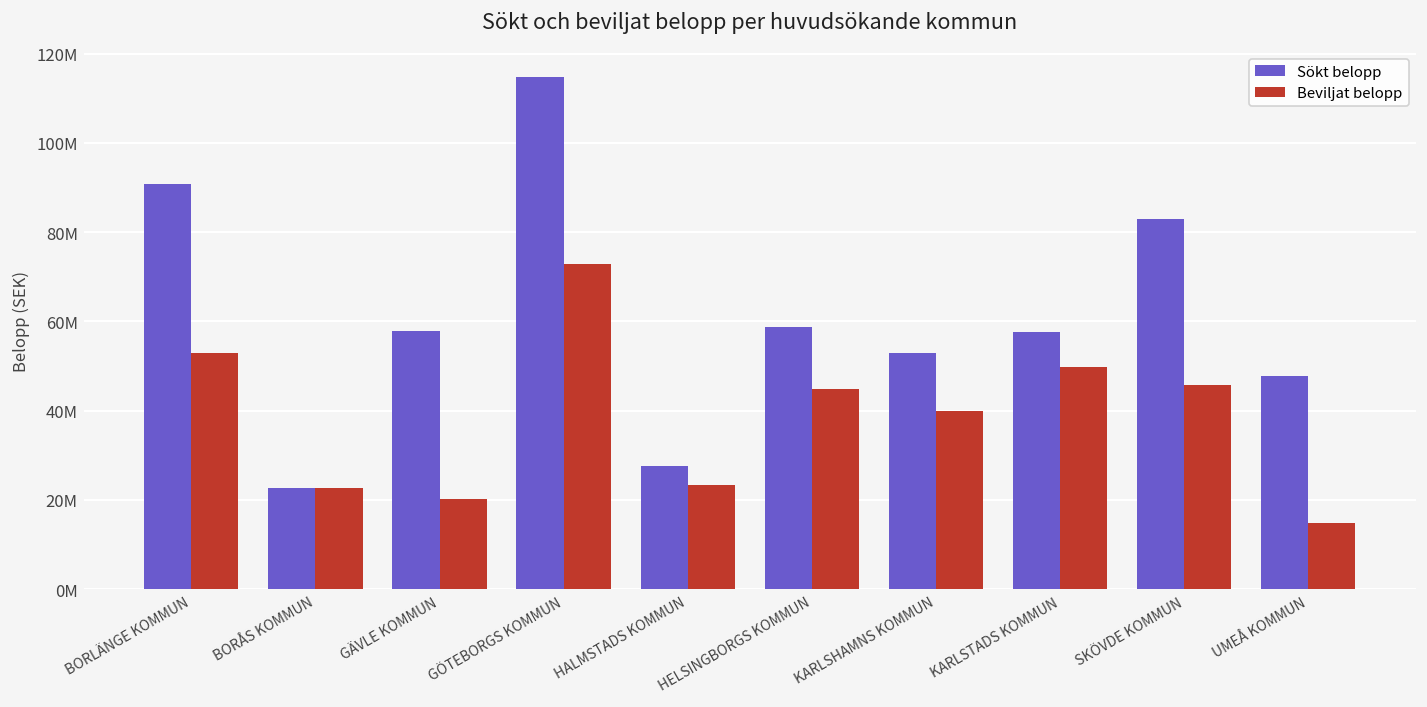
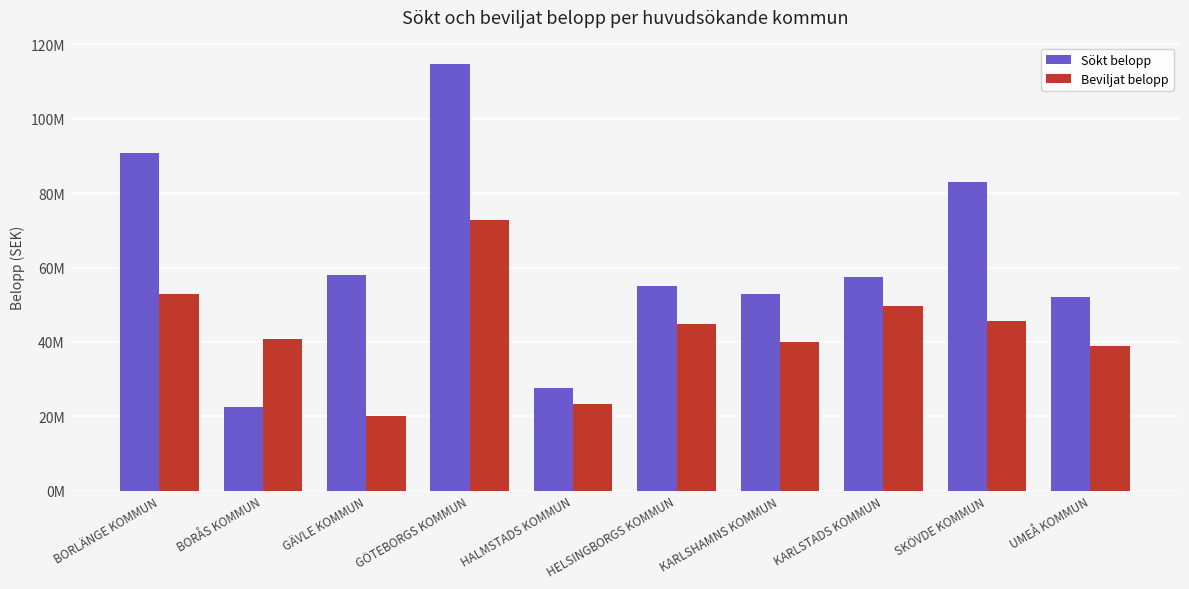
  {
    "Sökt belopp": {
      "BORLÄNGE KOMMUN": 91000000,
      "BORÅS KOMMUN": 23000000,
      "GÄVLE KOMMUN": 58000000,
      "GÖTEBORGS KOMMUN": 115000000,
      "HALMSTADS KOMMUN": 28000000,
-     "HELSINGBORGS KOMMUN": 59000000,
+     "HELSINGBORGS KOMMUN": 55000000,
      "KARLSHAMNS KOMMUN": 53000000,
      "KARLSTADS KOMMUN": 58000000,
      "SKÖVDE KOMMUN": 83000000,
-     "UMEÅ KOMMUN": 48000000
+     "UMEÅ KOMMUN": 52000000
    },
    "Beviljat belopp": {
      "BORLÄNGE KOMMUN": 53000000,
-     "BORÅS KOMMUN": 23000000,
+     "BORÅS KOMMUN": 41000000,
      "GÄVLE KOMMUN": 20000000,
      "GÖTEBORGS KOMMUN": 73000000,
      "HALMSTADS KOMMUN": 23000000,
      "HELSINGBORGS KOMMUN": 45000000,
      "KARLSHAMNS KOMMUN": 40000000,
      "KARLSTADS KOMMUN": 50000000,
      "SKÖVDE KOMMUN": 46000000,
-     "UMEÅ KOMMUN": 15000000
+     "UMEÅ KOMMUN": 39000000
    }
  }
